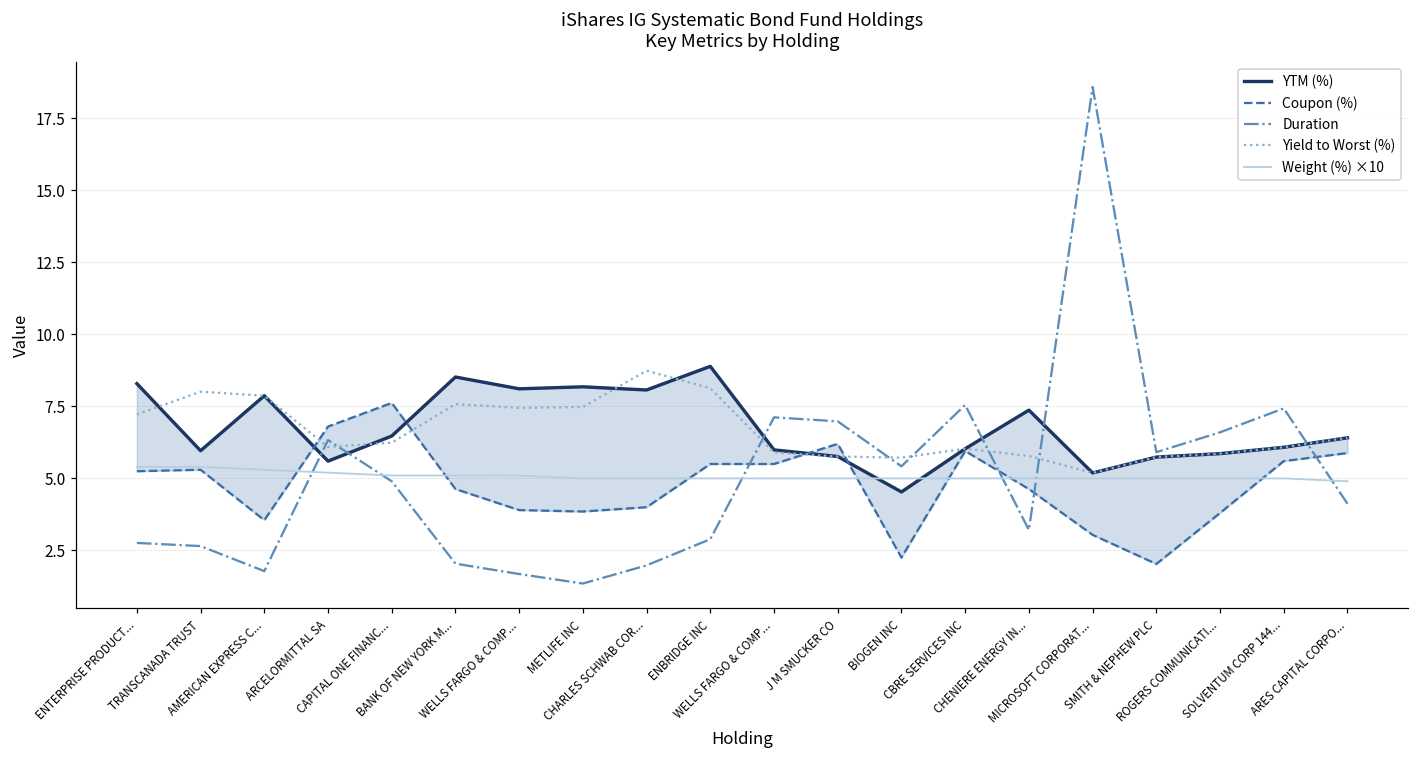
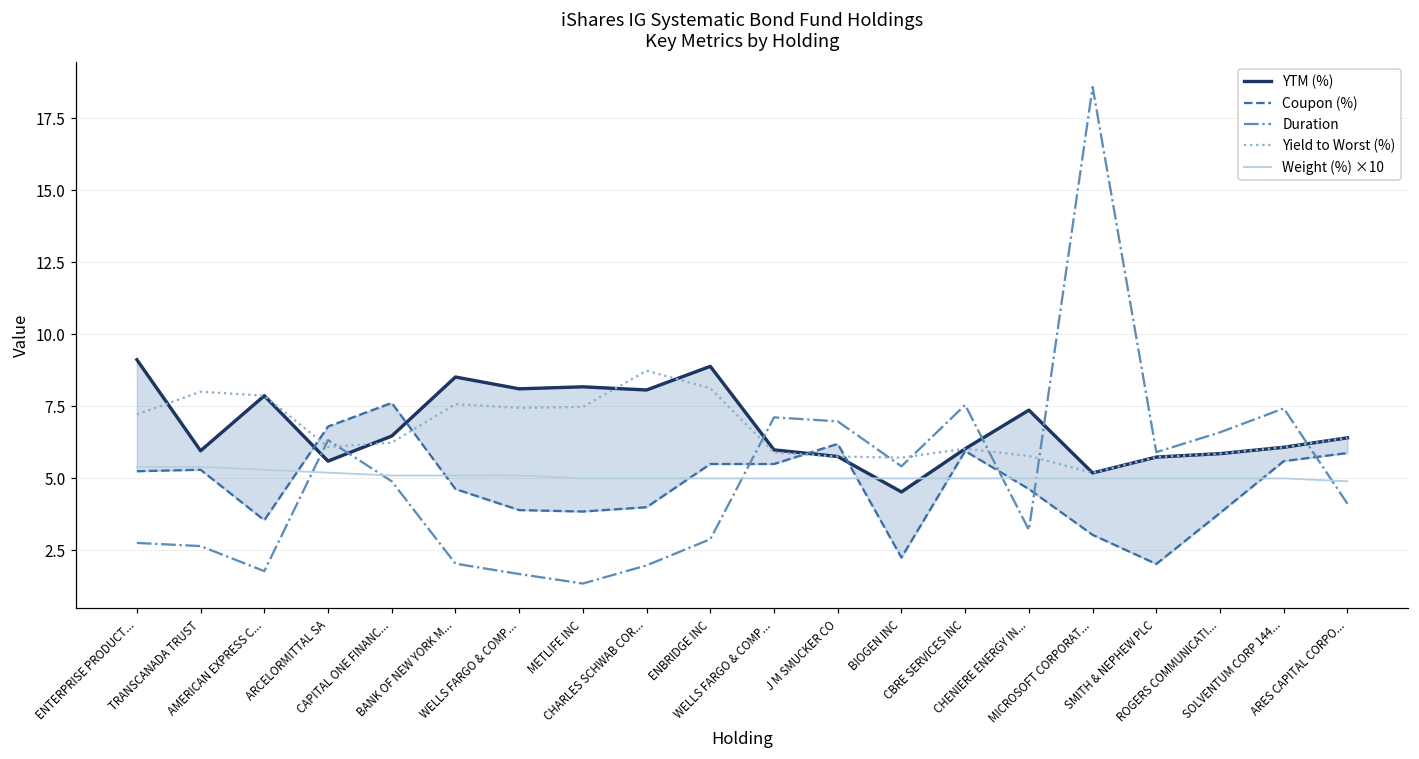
  {
    "YTM (%)": {
-     "ENTERPRISE PRODUCT...": 8.3,
+     "ENTERPRISE PRODUCT...": 9.1,
      "ARCELORMITTAL SA": 5.6,
      "CAPITAL ONE FINANC...": 6.5
    }
  }
